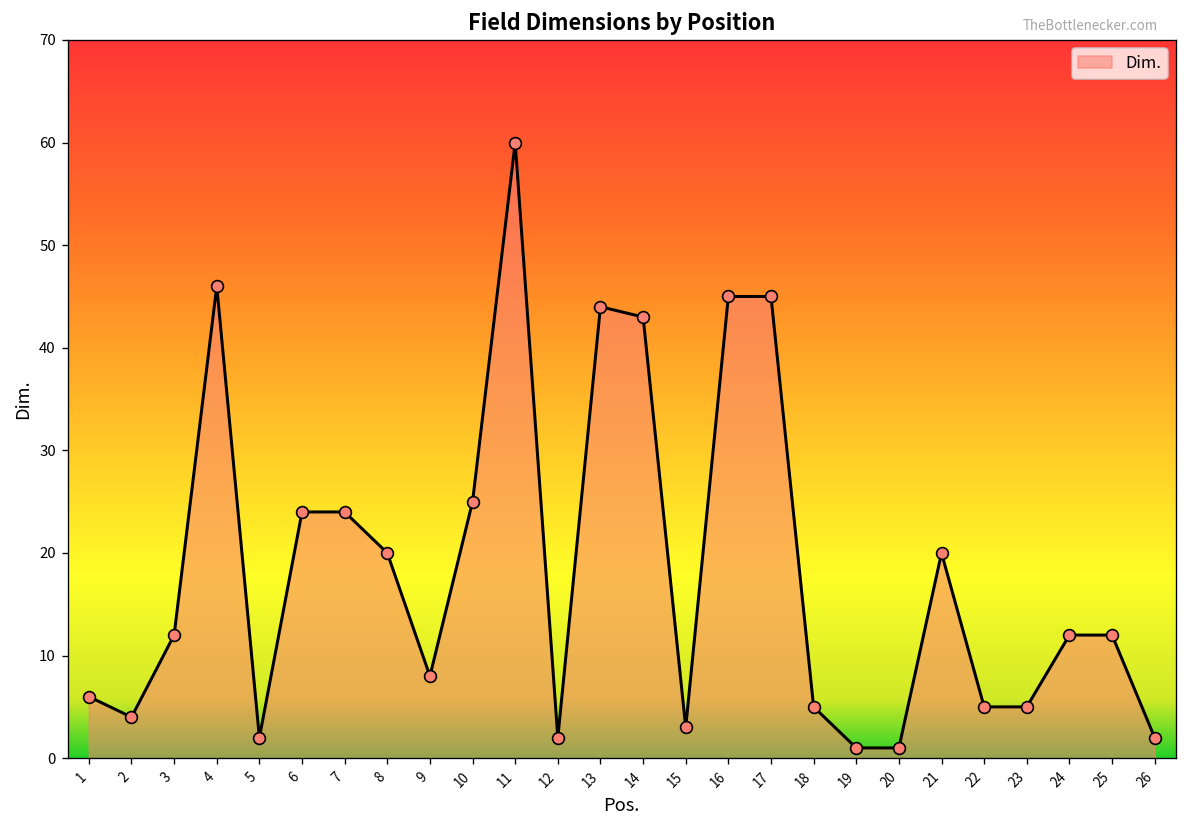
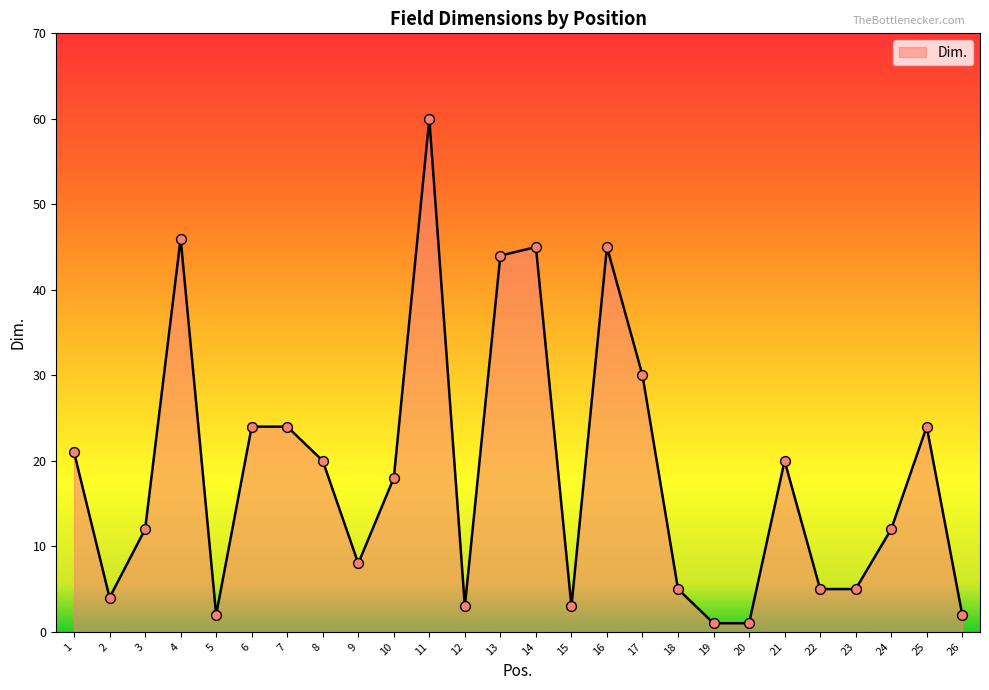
  {
-   "1": 6,
+   "1": 21,
    "2": 4,
    "3": 12,
    "4": 46,
    "5": 2,
    "6": 24,
    "7": 24,
    "8": 20,
    "9": 8,
-   "10": 25,
+   "10": 18,
    "11": 60,
-   "12": 2,
+   "12": 3,
    "13": 44,
-   "14": 43,
+   "14": 45,
    "15": 3,
    "16": 45,
-   "17": 45,
+   "17": 30,
    "18": 5,
    "19": 1,
    "20": 1,
    "21": 20,
    "22": 5,
    "23": 5,
    "24": 12,
-   "25": 12,
+   "25": 24,
    "26": 2
  }
